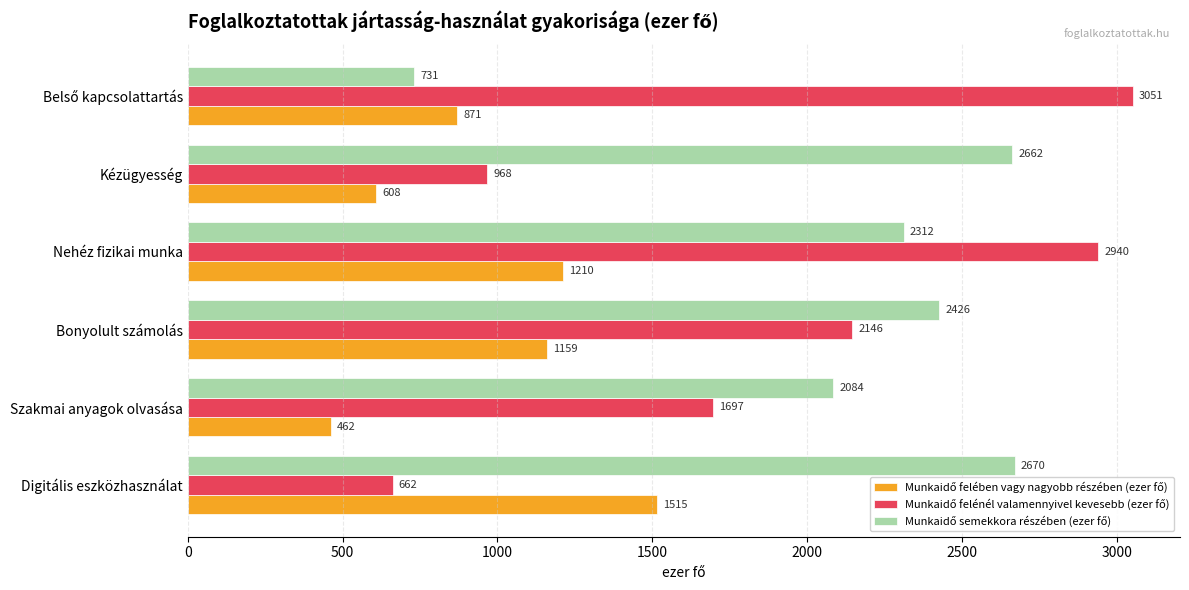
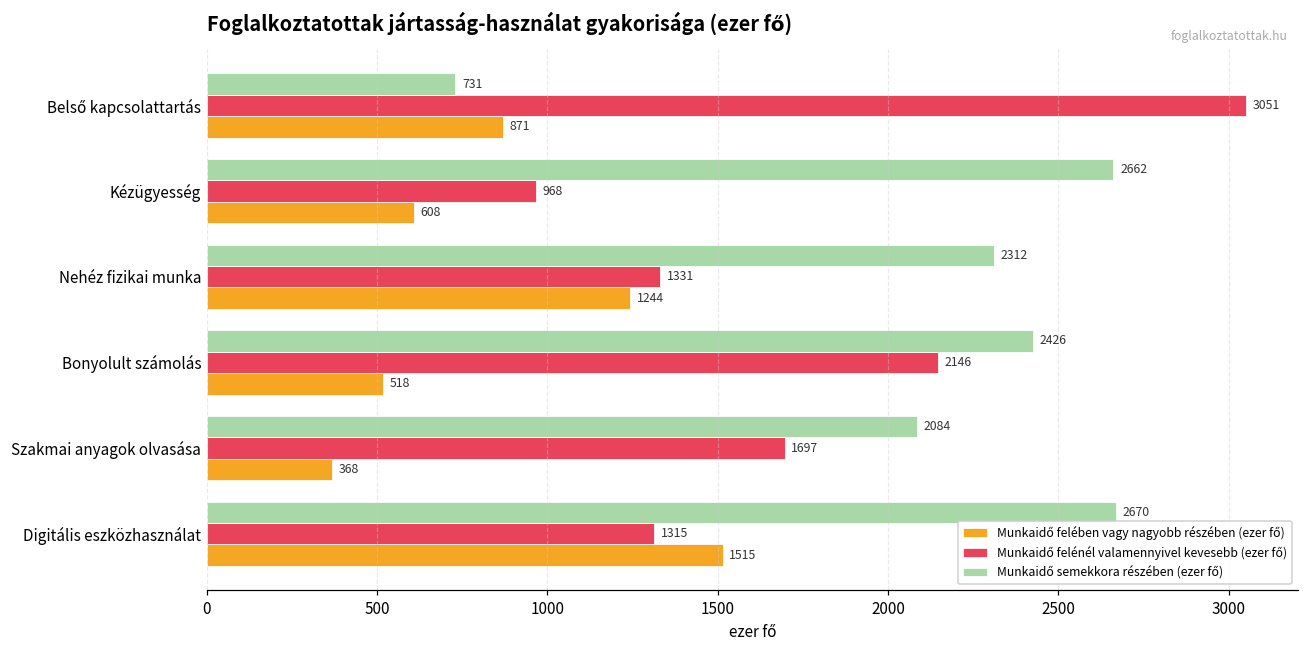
  {
    "Munkaidő felében vagy nagyobb részében (ezer fő)": {
      "Belső kapcsolattartás": 871,
      "Kézügyesség": 608,
-     "Nehéz fizikai munka": 1210,
-     "Bonyolult számolás": 1159,
-     "Szakmai anyagok olvasása": 462,
+     "Nehéz fizikai munka": 1244,
+     "Bonyolult számolás": 518,
+     "Szakmai anyagok olvasása": 368,
      "Digitális eszközhasználat": 1515
    },
    "Munkaidő felénél valamennyivel kevesebb (ezer fő)": {
      "Belső kapcsolattartás": 3051,
      "Kézügyesség": 968,
-     "Nehéz fizikai munka": 2940,
+     "Nehéz fizikai munka": 1331,
      "Bonyolult számolás": 2146,
      "Szakmai anyagok olvasása": 1697,
-     "Digitális eszközhasználat": 662
+     "Digitális eszközhasználat": 1315
    },
    "Munkaidő semekkora részében (ezer fő)": {
      "Belső kapcsolattartás": 731,
      "Kézügyesség": 2662,
      "Nehéz fizikai munka": 2312,
      "Bonyolult számolás": 2426,
      "Szakmai anyagok olvasása": 2084,
      "Digitális eszközhasználat": 2670
    }
  }
